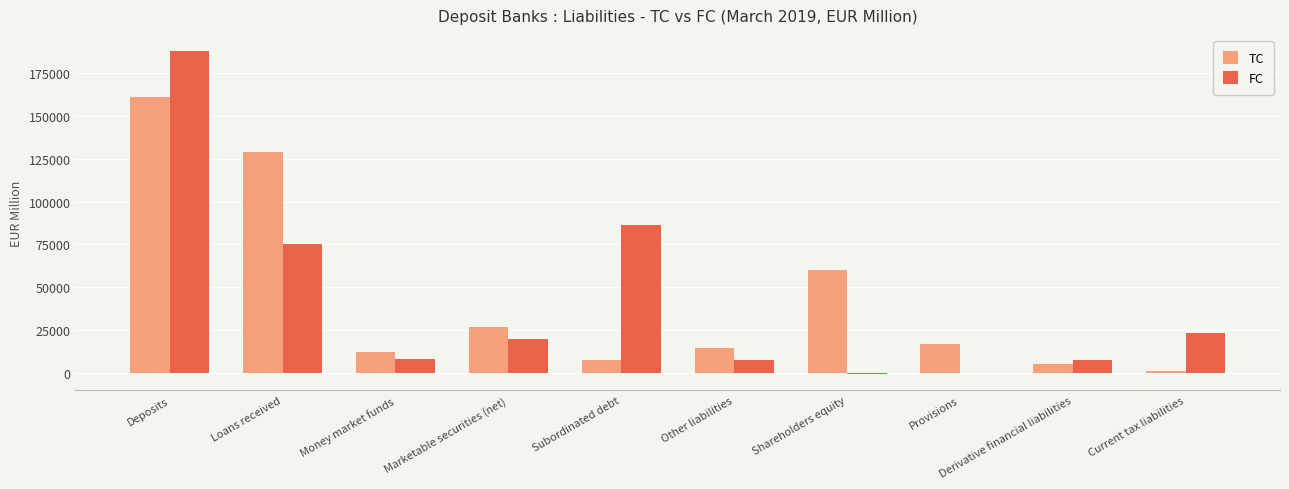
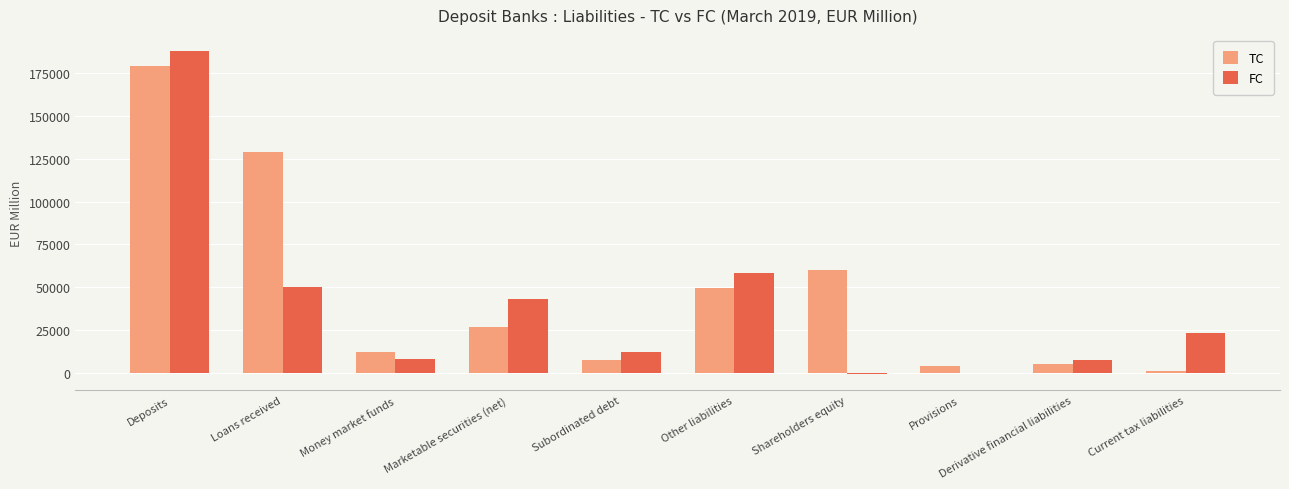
  {
    "TC": {
-     "Deposits": 161000,
+     "Deposits": 179000,
      "Loans received": 129000,
      "Money market funds": 12000,
      "Marketable securities (net)": 27000,
      "Subordinated debt": 8000,
-     "Other liabilities": 14000,
+     "Other liabilities": 50000,
      "Shareholders equity": 60000,
-     "Provisions": 17000,
+     "Provisions": 4000,
      "Derivative financial liabilities": 5000
    },
    "FC": {
      "Deposits": 188000,
-     "Loans received": 75000,
+     "Loans received": 50000,
      "Money market funds": 8000,
-     "Marketable securities (net)": 20000,
-     "Subordinated debt": 87000,
-     "Other liabilities": 8000,
+     "Marketable securities (net)": 43000,
+     "Subordinated debt": 12000,
+     "Other liabilities": 58000,
      "Derivative financial liabilities": 7000,
      "Current tax liabilities": 23000
    }
  }
